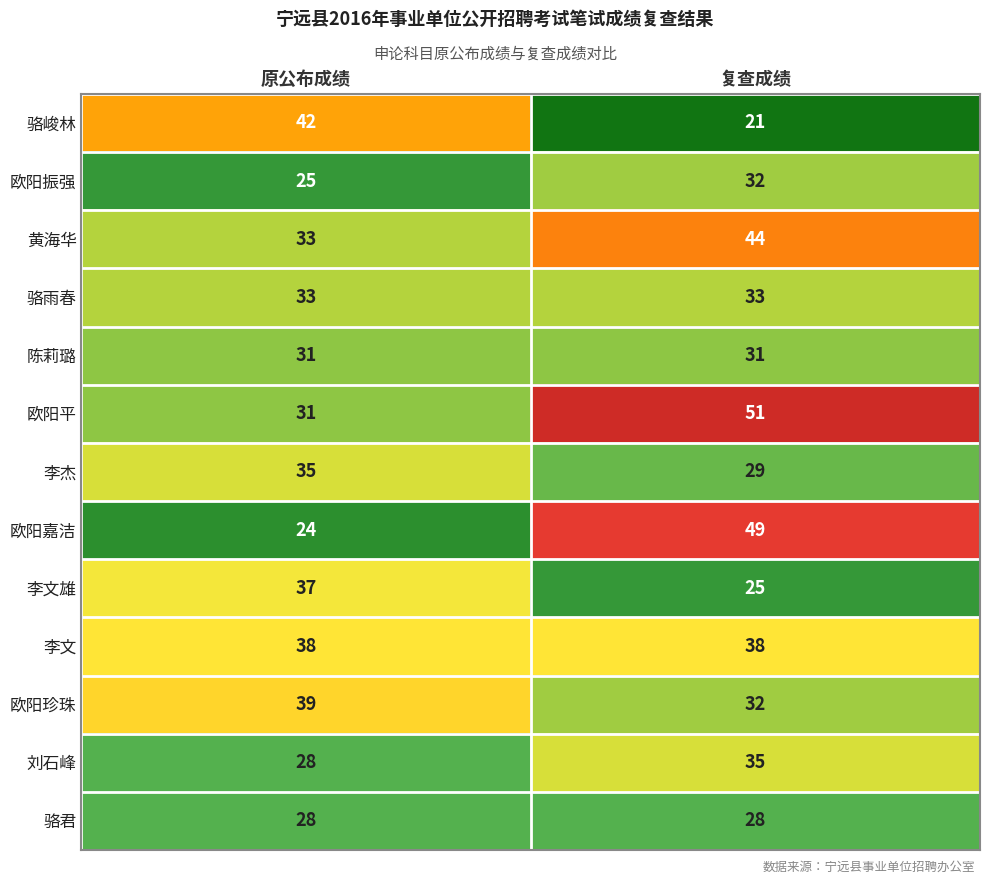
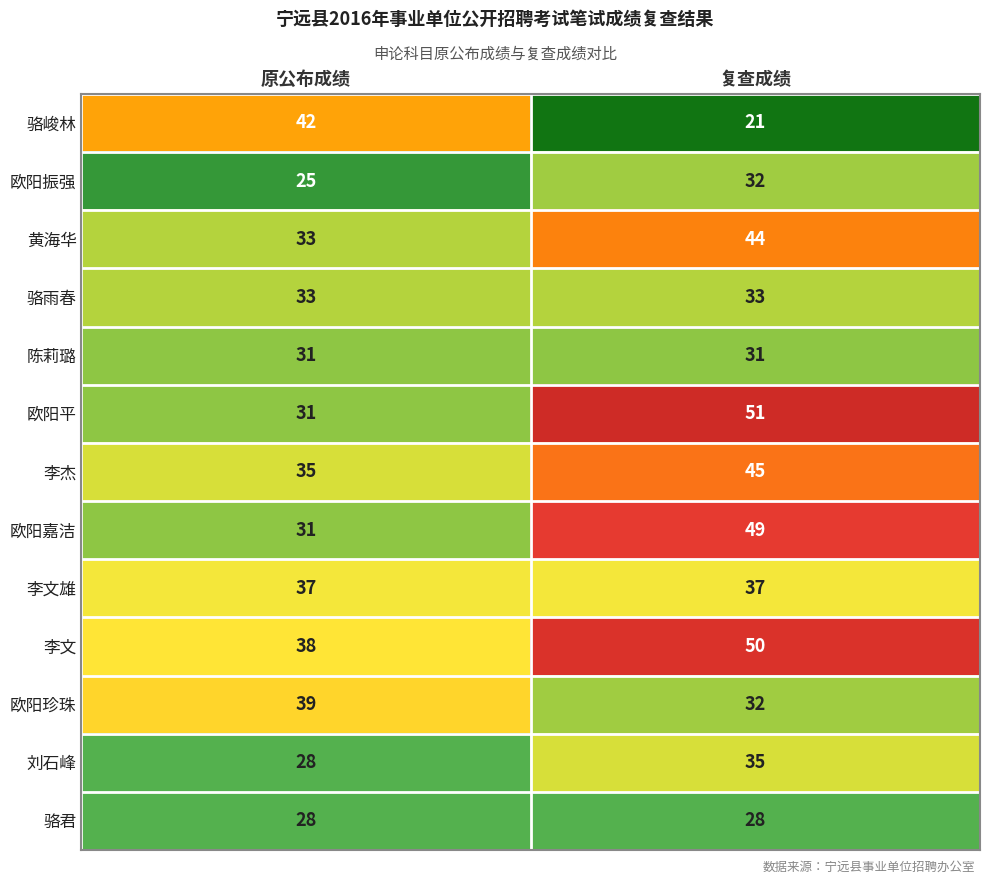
  {
    "骆峻林": {
      "原公布成绩": 42,
      "复查成绩": 21
    },
    "欧阳振强": {
      "原公布成绩": 25,
      "复查成绩": 32
    },
    "黄海华": {
      "原公布成绩": 33,
      "复查成绩": 44
    },
    "骆雨春": {
      "原公布成绩": 33,
      "复查成绩": 33
    },
    "陈莉璐": {
      "原公布成绩": 31,
      "复查成绩": 31
    },
    "欧阳平": {
      "原公布成绩": 31,
      "复查成绩": 51
    },
    "李杰": {
      "原公布成绩": 35,
-     "复查成绩": 29
+     "复查成绩": 45
    },
    "欧阳嘉洁": {
-     "原公布成绩": 24,
+     "原公布成绩": 31,
      "复查成绩": 49
    },
    "李文雄": {
      "原公布成绩": 37,
-     "复查成绩": 25
+     "复查成绩": 37
    },
    "李文": {
      "原公布成绩": 38,
-     "复查成绩": 38
+     "复查成绩": 50
    },
    "欧阳珍珠": {
      "原公布成绩": 39,
      "复查成绩": 32
    },
    "刘石峰": {
      "原公布成绩": 28,
      "复查成绩": 35
    },
    "骆君": {
      "原公布成绩": 28,
      "复查成绩": 28
    }
  }
